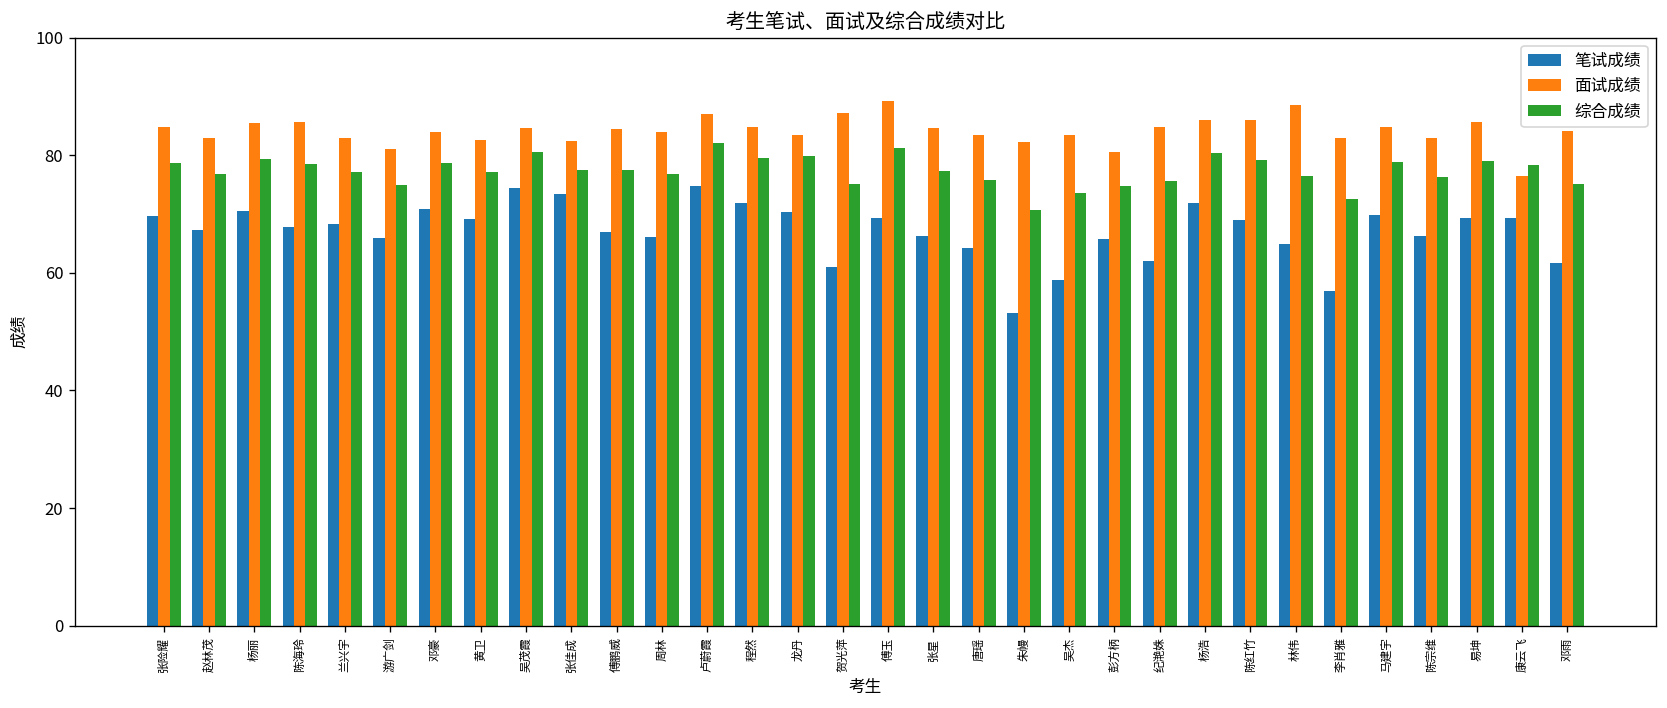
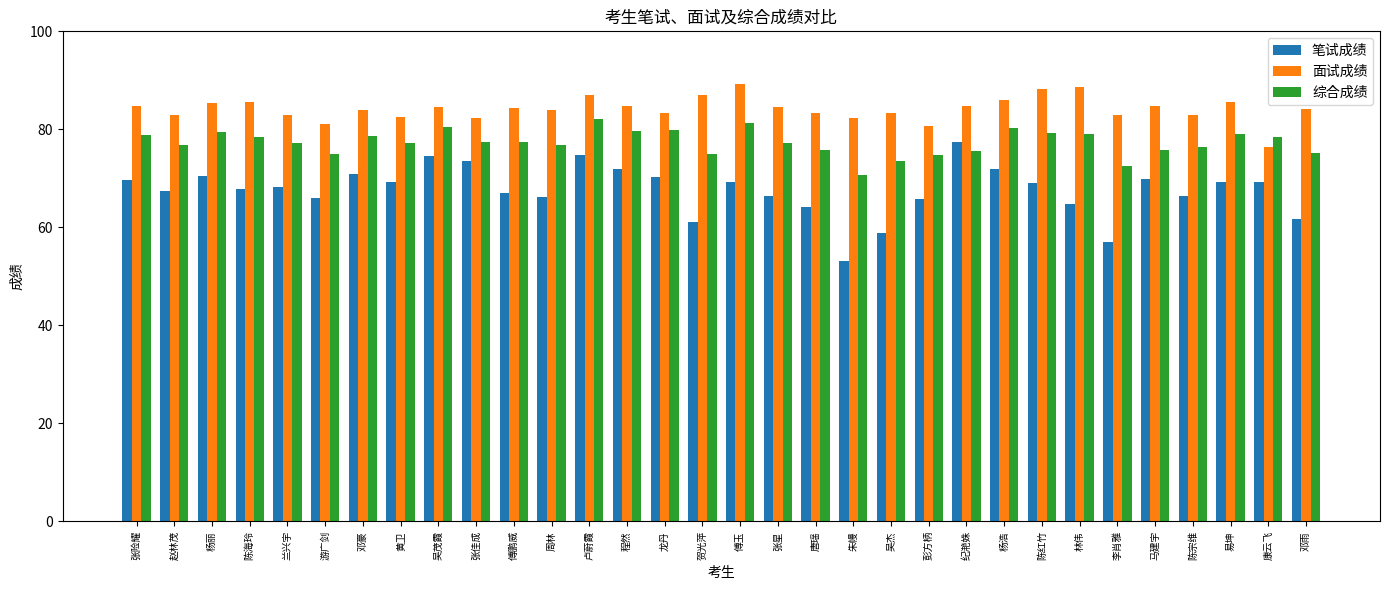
  {
    "笔试成绩": {
      "张险耀": 70,
      "赵林茂": 67,
      "杨丽": 71,
      "陈海玲": 68,
      "兰兴宇": 68,
      "游广剑": 66,
      "邓豪": 71,
      "黄卫": 69,
      "吴茂霞": 75,
      "张佳成": 73,
      "傅鹏威": 67,
      "周林": 66,
      "卢蔚霞": 75,
      "程然": 72,
      "龙丹": 70,
      "贺光萍": 61,
      "傅玉": 69,
      "张星": 66,
      "唐瑶": 64,
      "朱幔": 53,
      "吴杰": 59,
      "彭方柄": 66,
-     "纪滟姝": 62,
+     "纪滟姝": 77,
      "杨浩": 72,
      "陈红竹": 69,
      "林伟": 65,
      "李肖雅": 57,
      "马建宇": 70,
      "陈宗维": 66,
      "易坤": 69,
      "康云飞": 69,
      "邓雨": 62
    },
    "面试成绩": {
      "张险耀": 85,
      "赵林茂": 83,
      "杨丽": 85,
      "陈海玲": 86,
      "兰兴宇": 83,
      "游广剑": 81,
      "邓豪": 84,
      "黄卫": 83,
      "吴茂霞": 85,
      "张佳成": 82,
      "傅鹏威": 84,
      "周林": 84,
      "卢蔚霞": 87,
      "程然": 85,
      "龙丹": 83,
      "贺光萍": 87,
      "傅玉": 89,
      "张星": 85,
      "唐瑶": 83,
      "朱幔": 82,
      "吴杰": 83,
      "彭方柄": 81,
      "纪滟姝": 85,
      "杨浩": 86,
-     "陈红竹": 86,
+     "陈红竹": 88,
      "林伟": 89,
      "李肖雅": 83,
      "马建宇": 85,
      "陈宗维": 83,
      "易坤": 86,
      "康云飞": 76,
      "邓雨": 84
    },
    "综合成绩": {
      "张险耀": 79,
      "赵林茂": 77,
      "杨丽": 79,
      "陈海玲": 78,
      "兰兴宇": 77,
      "游广剑": 75,
      "邓豪": 79,
      "黄卫": 77,
      "吴茂霞": 81,
      "张佳成": 78,
      "傅鹏威": 77,
      "周林": 77,
      "卢蔚霞": 82,
      "程然": 80,
      "龙丹": 80,
      "贺光萍": 75,
      "傅玉": 81,
      "张星": 77,
      "唐瑶": 76,
      "朱幔": 71,
      "吴杰": 74,
      "彭方柄": 75,
      "纪滟姝": 76,
      "杨浩": 80,
      "陈红竹": 79,
-     "林伟": 76,
+     "林伟": 79,
      "李肖雅": 73,
-     "马建宇": 79,
+     "马建宇": 76,
      "陈宗维": 76,
      "易坤": 79,
      "康云飞": 78,
      "邓雨": 75
    }
  }
